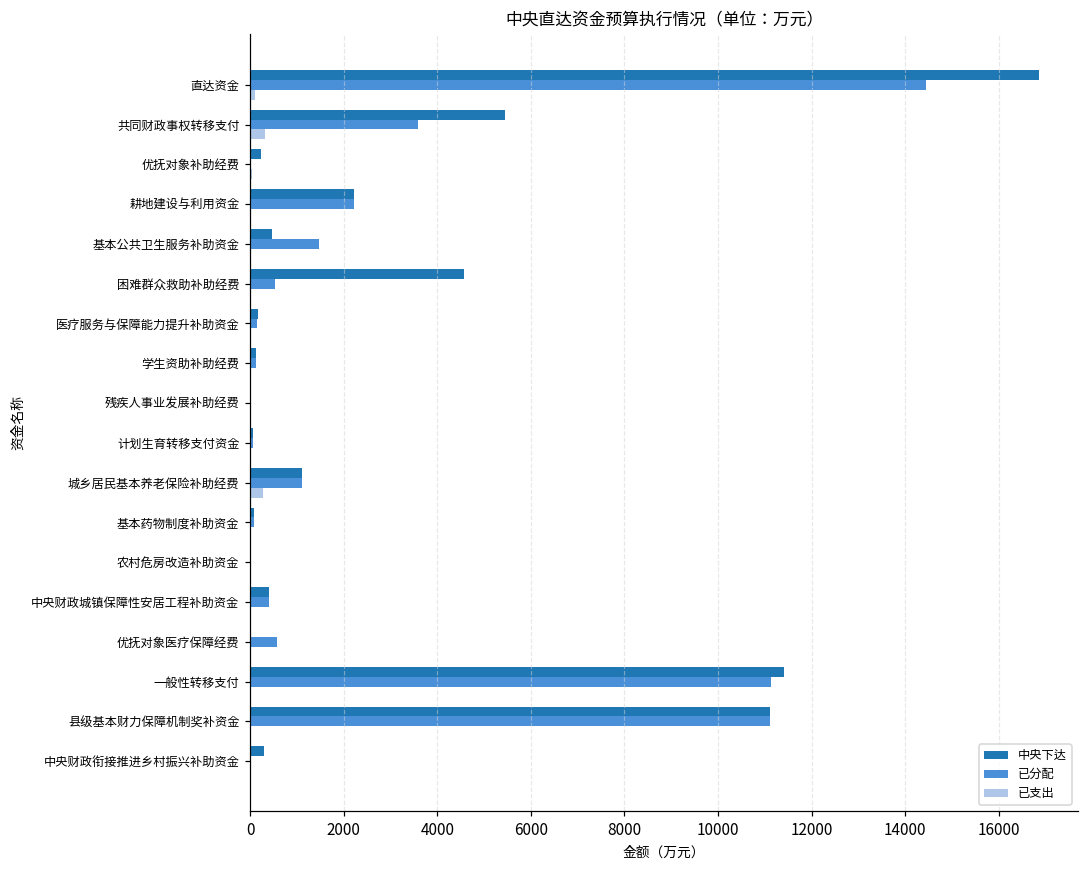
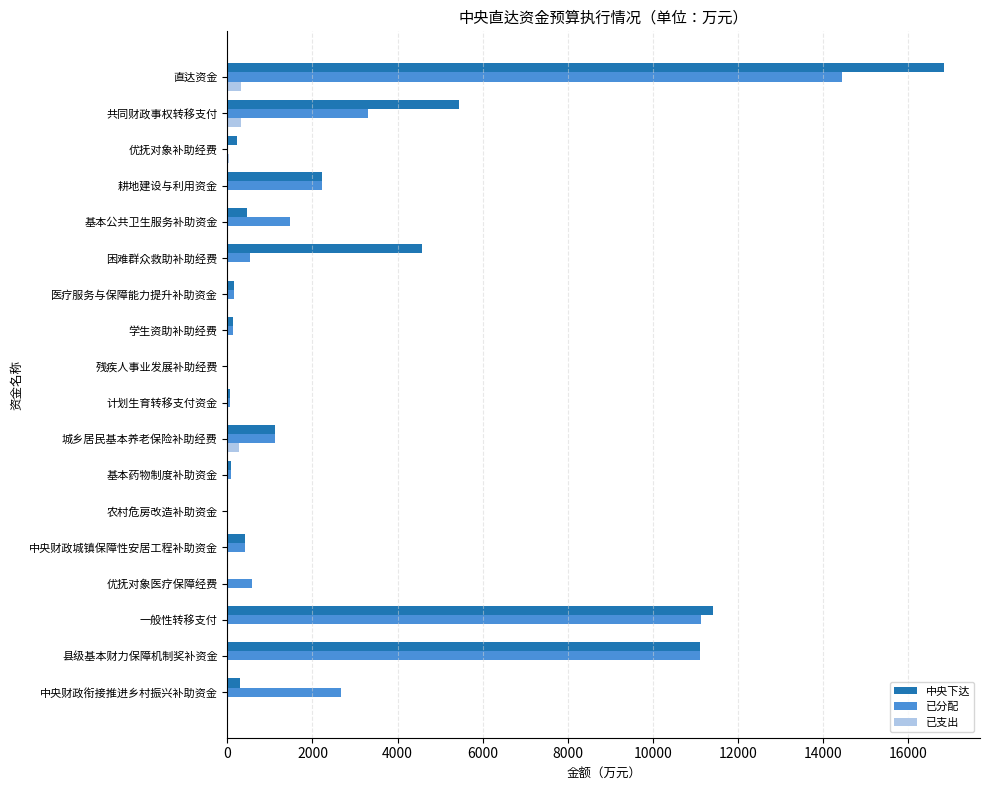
  {
    "中央下达": {
      "直达资金": 16900,
      "共同财政事权转移支付": 5400,
      "优抚对象补助经费": 200,
      "耕地建设与利用资金": 2200,
      "基本公共卫生服务补助资金": 500,
      "困难群众救助补助经费": 4600,
      "医疗服务与保障能力提升补助资金": 200,
      "学生资助补助经费": 100,
      "城乡居民基本养老保险补助经费": 1100,
      "基本药物制度补助资金": 100,
      "中央财政城镇保障性安居工程补助资金": 400,
      "一般性转移支付": 11400,
      "县级基本财力保障机制奖补资金": 11100,
      "中央财政衔接推进乡村振兴补助资金": 300
    },
    "已分配": {
      "直达资金": 14400,
-     "共同财政事权转移支付": 3600,
+     "共同财政事权转移支付": 3300,
      "优抚对象补助经费": 0,
      "耕地建设与利用资金": 2200,
      "基本公共卫生服务补助资金": 1500,
      "困难群众救助补助经费": 500,
      "医疗服务与保障能力提升补助资金": 200,
      "学生资助补助经费": 100,
      "城乡居民基本养老保险补助经费": 1100,
      "基本药物制度补助资金": 100,
      "农村危房改造补助资金": 0,
      "中央财政城镇保障性安居工程补助资金": 400,
      "优抚对象医疗保障经费": 600,
      "一般性转移支付": 11100,
      "县级基本财力保障机制奖补资金": 11100,
-     "中央财政衔接推进乡村振兴补助资金": 0
+     "中央财政衔接推进乡村振兴补助资金": 2700
    },
    "已支出": {
-     "直达资金": 100,
+     "直达资金": 300,
      "共同财政事权转移支付": 300,
      "耕地建设与利用资金": 0,
      "基本公共卫生服务补助资金": 0,
      "困难群众救助补助经费": 0,
      "医疗服务与保障能力提升补助资金": 0,
      "学生资助补助经费": 0,
      "残疾人事业发展补助经费": 0,
      "计划生育转移支付资金": 0,
      "城乡居民基本养老保险补助经费": 300,
      "基本药物制度补助资金": 0,
      "农村危房改造补助资金": 0,
      "中央财政城镇保障性安居工程补助资金": 0,
      "优抚对象医疗保障经费": 0,
      "县级基本财力保障机制奖补资金": 0
    }
  }
